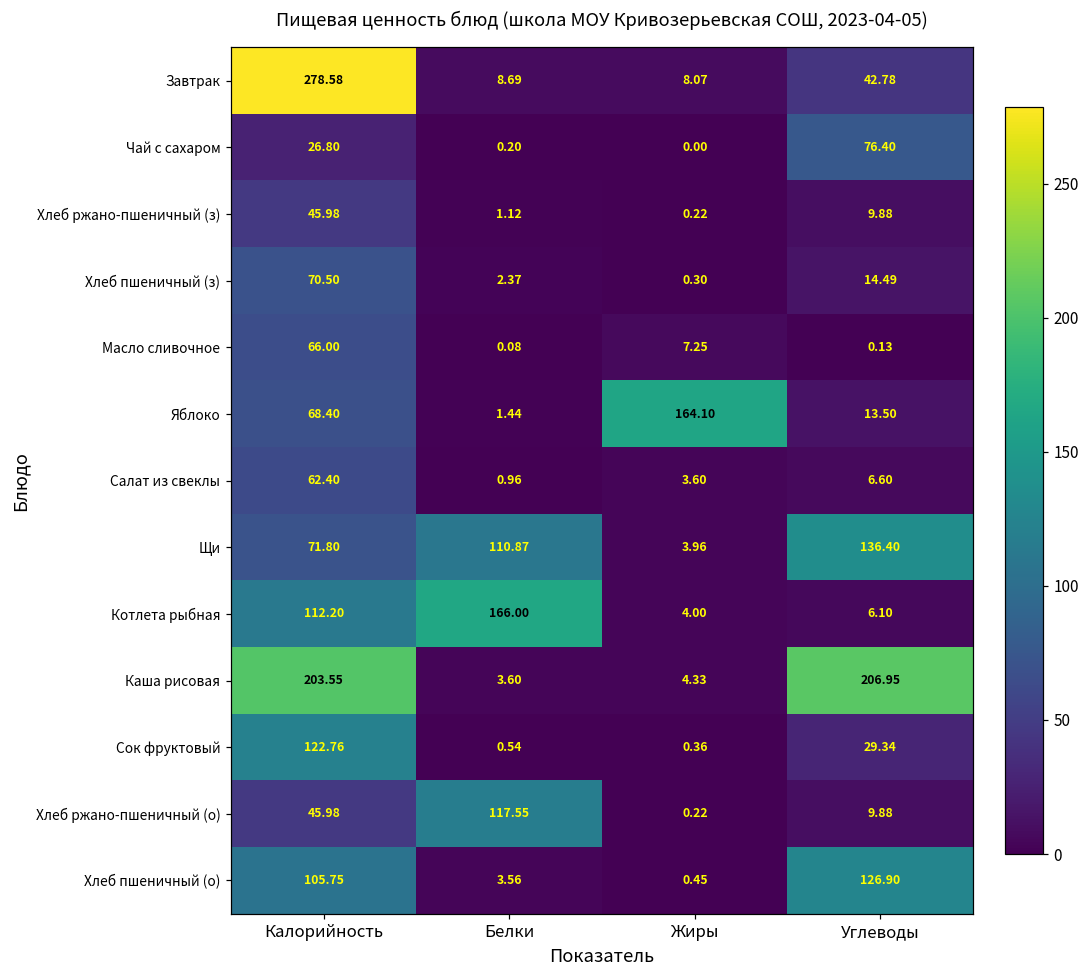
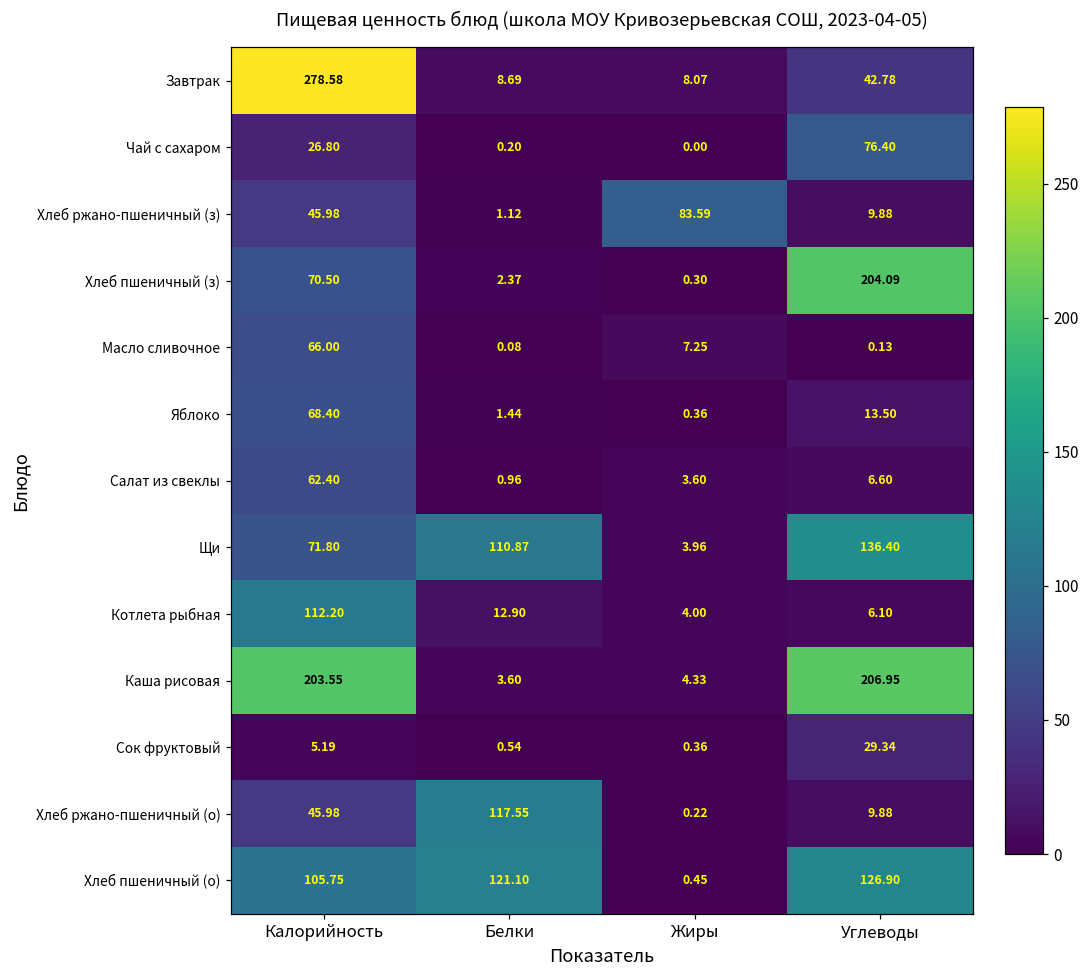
  {
    "Завтрак": {
      "Калорийность": 278.58,
      "Белки": 8.69,
      "Жиры": 8.07,
      "Углеводы": 42.78
    },
    "Чай с сахаром": {
      "Калорийность": 26.80,
      "Белки": 0.20,
      "Жиры": 0.00,
      "Углеводы": 76.40
    },
    "Хлеб ржано-пшеничный (з)": {
      "Калорийность": 45.98,
      "Белки": 1.12,
-     "Жиры": 0.22,
+     "Жиры": 83.59,
      "Углеводы": 9.88
    },
    "Хлеб пшеничный (з)": {
      "Калорийность": 70.50,
      "Белки": 2.37,
      "Жиры": 0.30,
-     "Углеводы": 14.49
+     "Углеводы": 204.09
    },
    "Масло сливочное": {
      "Калорийность": 66.00,
      "Белки": 0.08,
      "Жиры": 7.25,
      "Углеводы": 0.13
    },
    "Яблоко": {
      "Калорийность": 68.40,
      "Белки": 1.44,
-     "Жиры": 164.10,
+     "Жиры": 0.36,
      "Углеводы": 13.50
    },
    "Салат из свеклы": {
      "Калорийность": 62.40,
      "Белки": 0.96,
      "Жиры": 3.60,
      "Углеводы": 6.60
    },
    "Щи": {
      "Калорийность": 71.80,
      "Белки": 110.87,
      "Жиры": 3.96,
      "Углеводы": 136.40
    },
    "Котлета рыбная": {
      "Калорийность": 112.20,
-     "Белки": 166.00,
+     "Белки": 12.90,
      "Жиры": 4.00,
      "Углеводы": 6.10
    },
    "Каша рисовая": {
      "Калорийность": 203.55,
      "Белки": 3.60,
      "Жиры": 4.33,
      "Углеводы": 206.95
    },
    "Сок фруктовый": {
-     "Калорийность": 122.76,
+     "Калорийность": 5.19,
      "Белки": 0.54,
      "Жиры": 0.36,
      "Углеводы": 29.34
    },
    "Хлеб ржано-пшеничный (о)": {
      "Калорийность": 45.98,
      "Белки": 117.55,
      "Жиры": 0.22,
      "Углеводы": 9.88
    },
    "Хлеб пшеничный (о)": {
      "Калорийность": 105.75,
-     "Белки": 3.56,
+     "Белки": 121.10,
      "Жиры": 0.45,
      "Углеводы": 126.90
    }
  }
